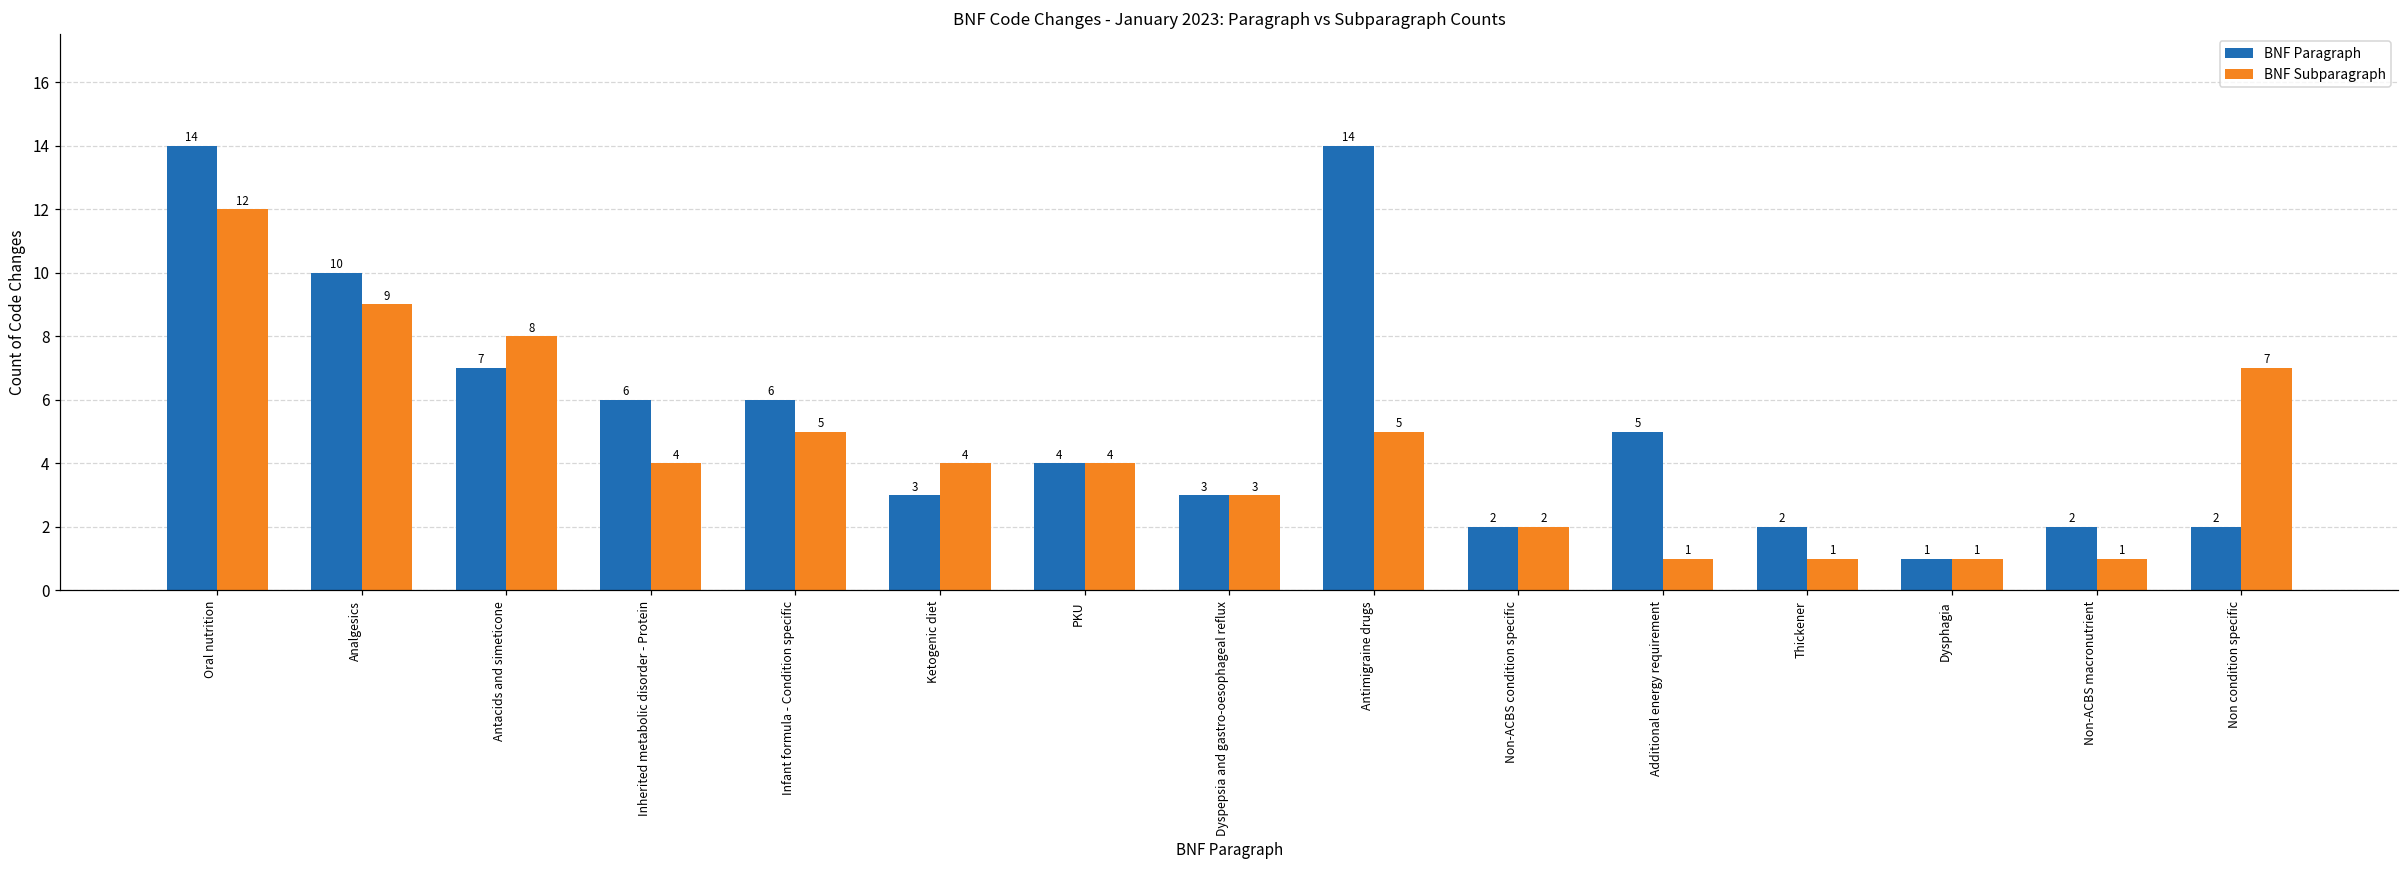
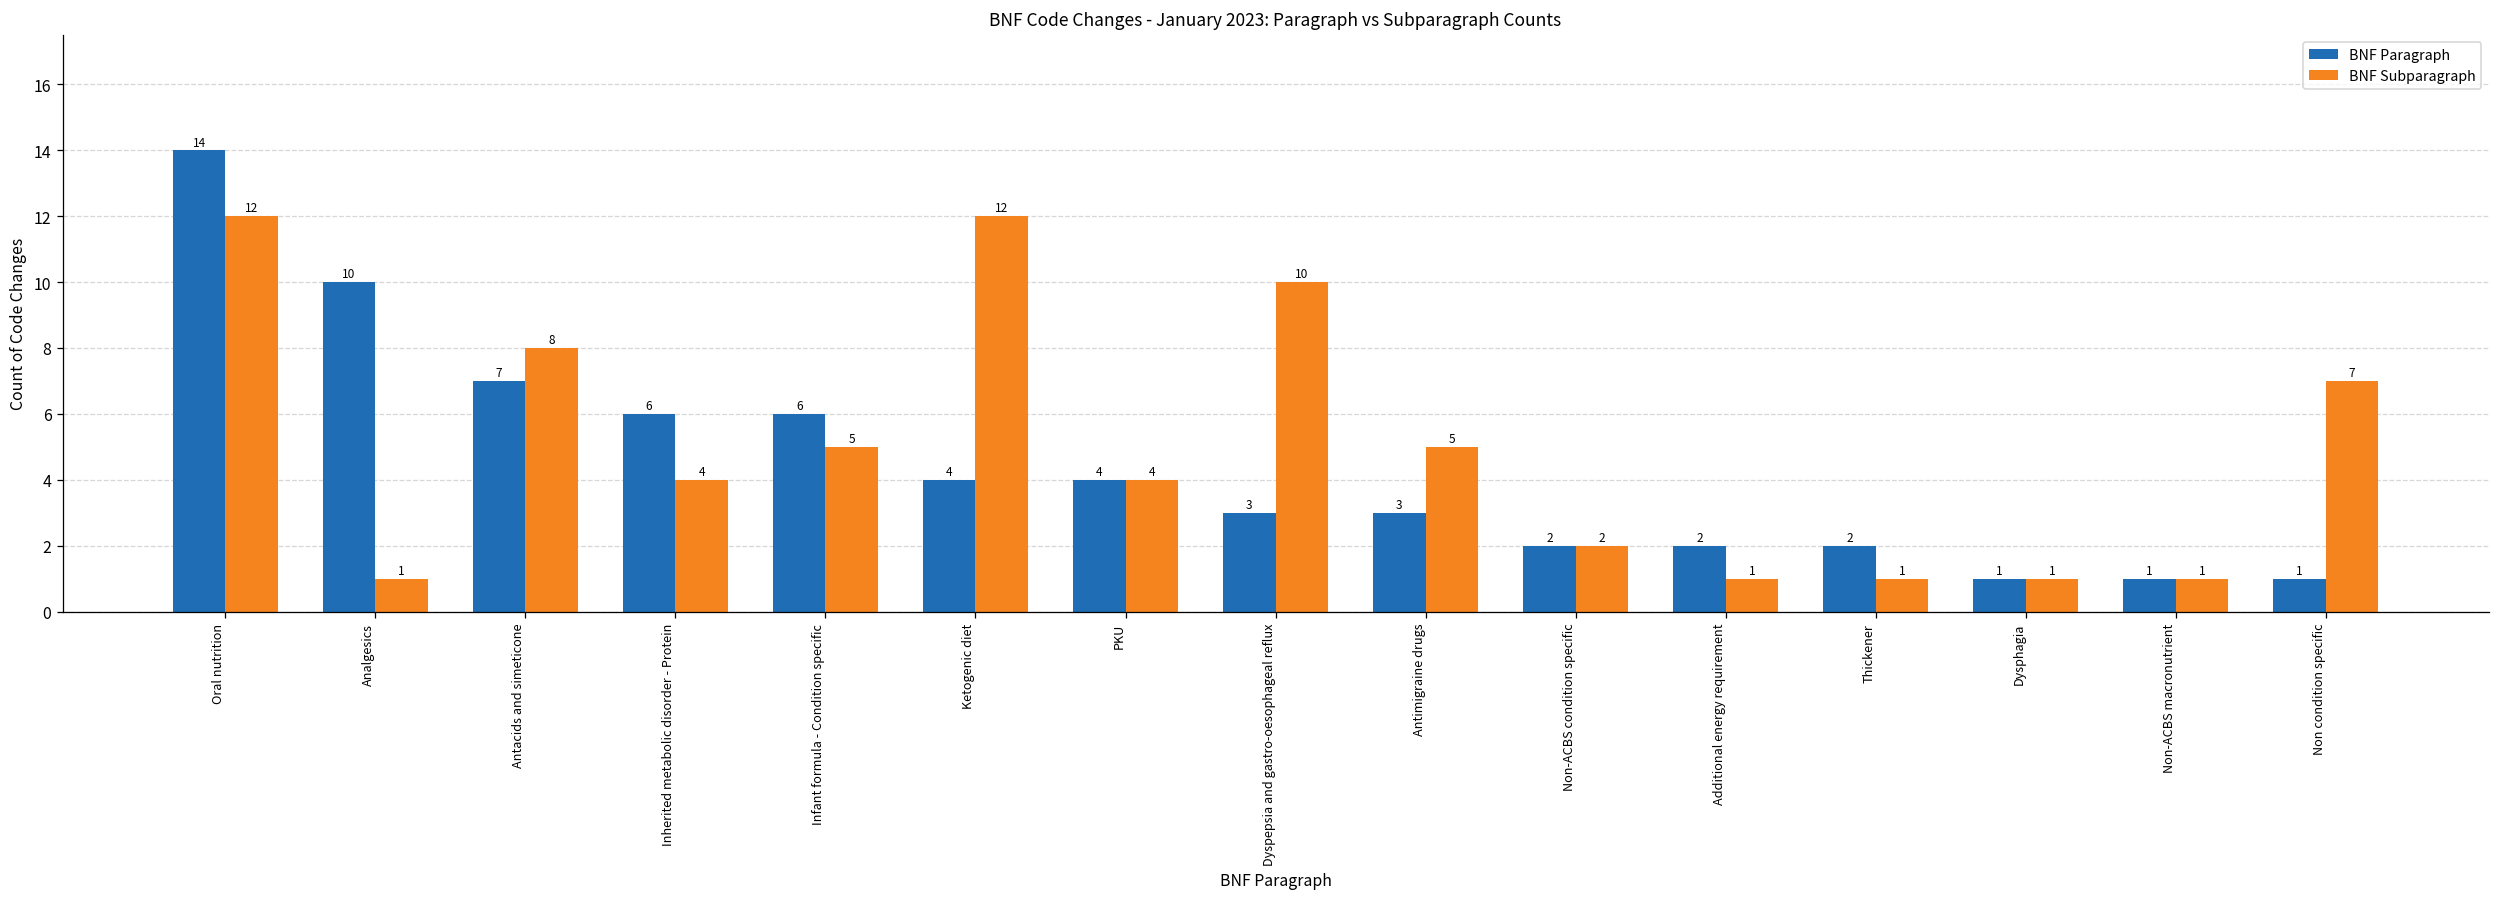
  {
    "BNF Paragraph": {
      "Oral nutrition": 14,
      "Analgesics": 10,
      "Antacids and simeticone": 7,
      "Inherited metabolic disorder - Protein": 6,
      "Infant formula - Condition specific": 6,
-     "Ketogenic diet": 3,
+     "Ketogenic diet": 4,
      "PKU": 4,
      "Dyspepsia and gastro-oesophageal reflux": 3,
-     "Antimigraine drugs": 14,
+     "Antimigraine drugs": 3,
      "Non-ACBS condition specific": 2,
-     "Additional energy requirement": 5,
+     "Additional energy requirement": 2,
      "Thickener": 2,
      "Dysphagia": 1,
-     "Non-ACBS macronutrient": 2,
-     "Non condition specific": 2
+     "Non-ACBS macronutrient": 1,
+     "Non condition specific": 1
    },
    "BNF Subparagraph": {
      "Oral nutrition": 12,
-     "Analgesics": 9,
+     "Analgesics": 1,
      "Antacids and simeticone": 8,
      "Inherited metabolic disorder - Protein": 4,
      "Infant formula - Condition specific": 5,
-     "Ketogenic diet": 4,
+     "Ketogenic diet": 12,
      "PKU": 4,
-     "Dyspepsia and gastro-oesophageal reflux": 3,
+     "Dyspepsia and gastro-oesophageal reflux": 10,
      "Antimigraine drugs": 5,
      "Non-ACBS condition specific": 2,
      "Additional energy requirement": 1,
      "Thickener": 1,
      "Dysphagia": 1,
      "Non-ACBS macronutrient": 1,
      "Non condition specific": 7
    }
  }
